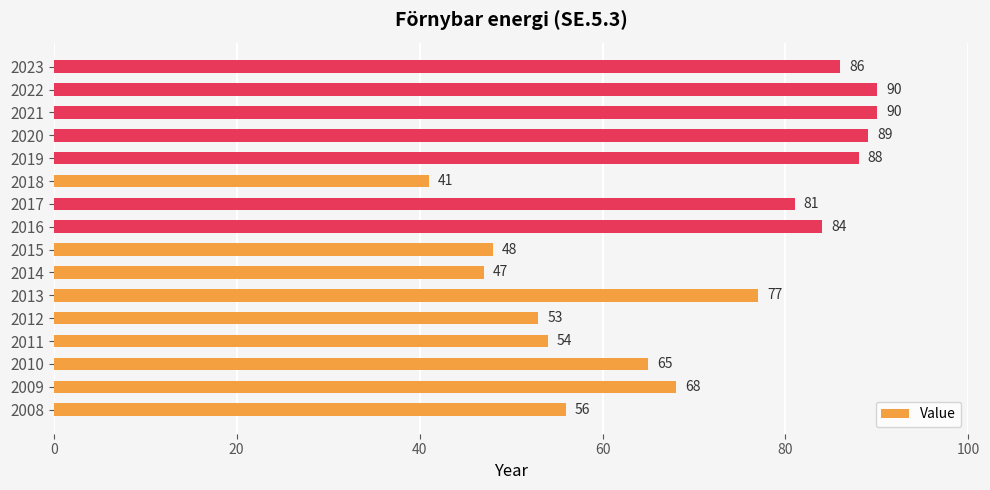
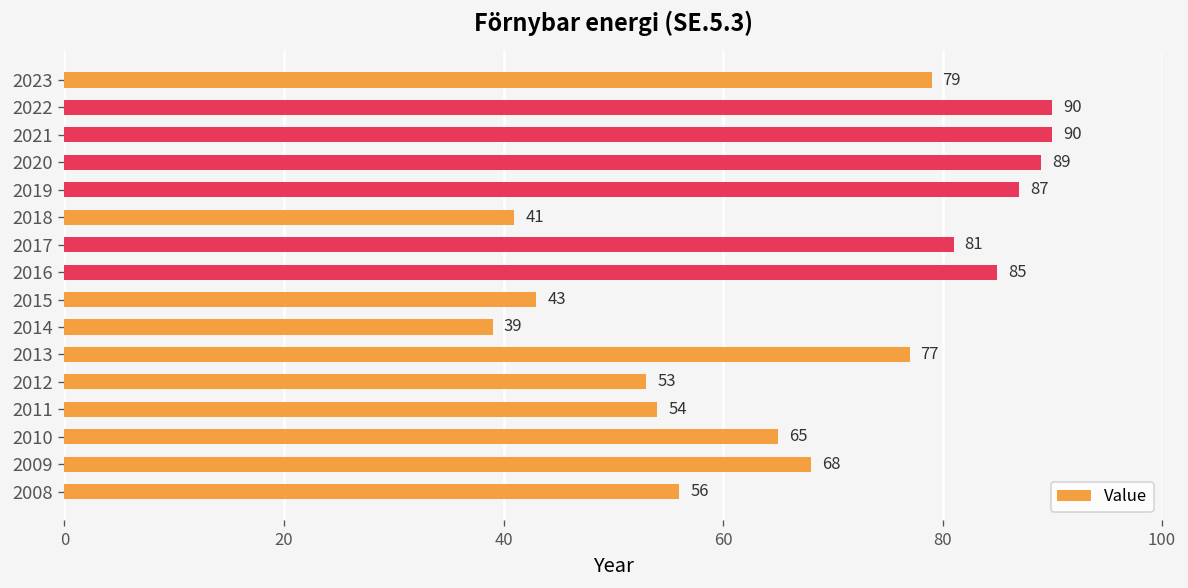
  {
-   "2023": 86,
+   "2023": 79,
    "2022": 90,
    "2021": 90,
    "2020": 89,
-   "2019": 88,
+   "2019": 87,
    "2018": 41,
    "2017": 81,
-   "2016": 84,
-   "2015": 48,
-   "2014": 47,
+   "2016": 85,
+   "2015": 43,
+   "2014": 39,
    "2013": 77,
    "2012": 53,
    "2011": 54,
    "2010": 65,
    "2009": 68,
    "2008": 56
  }
